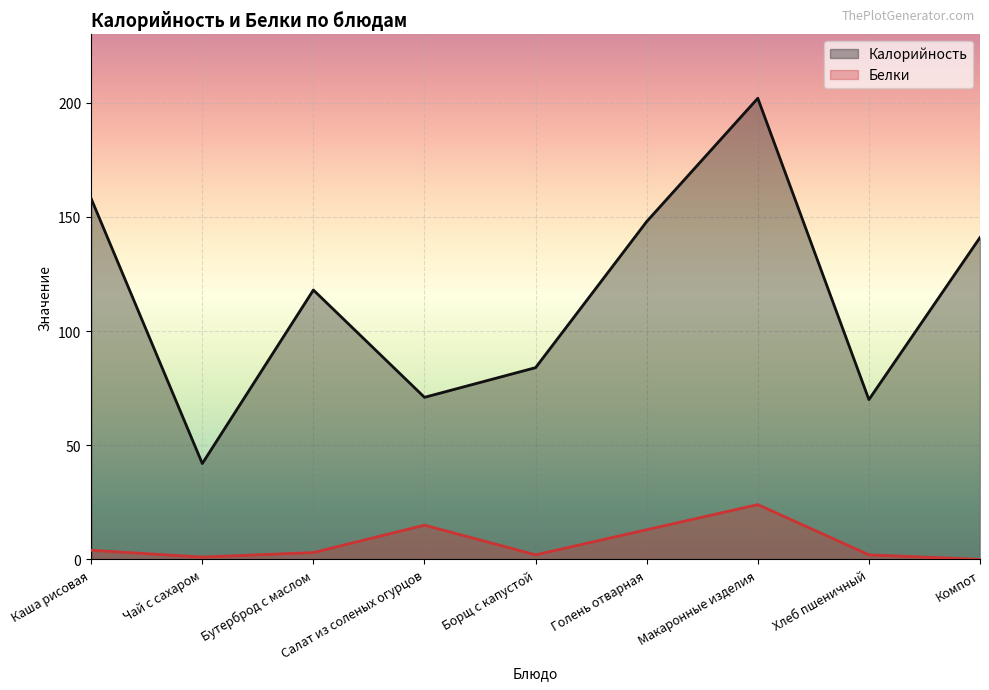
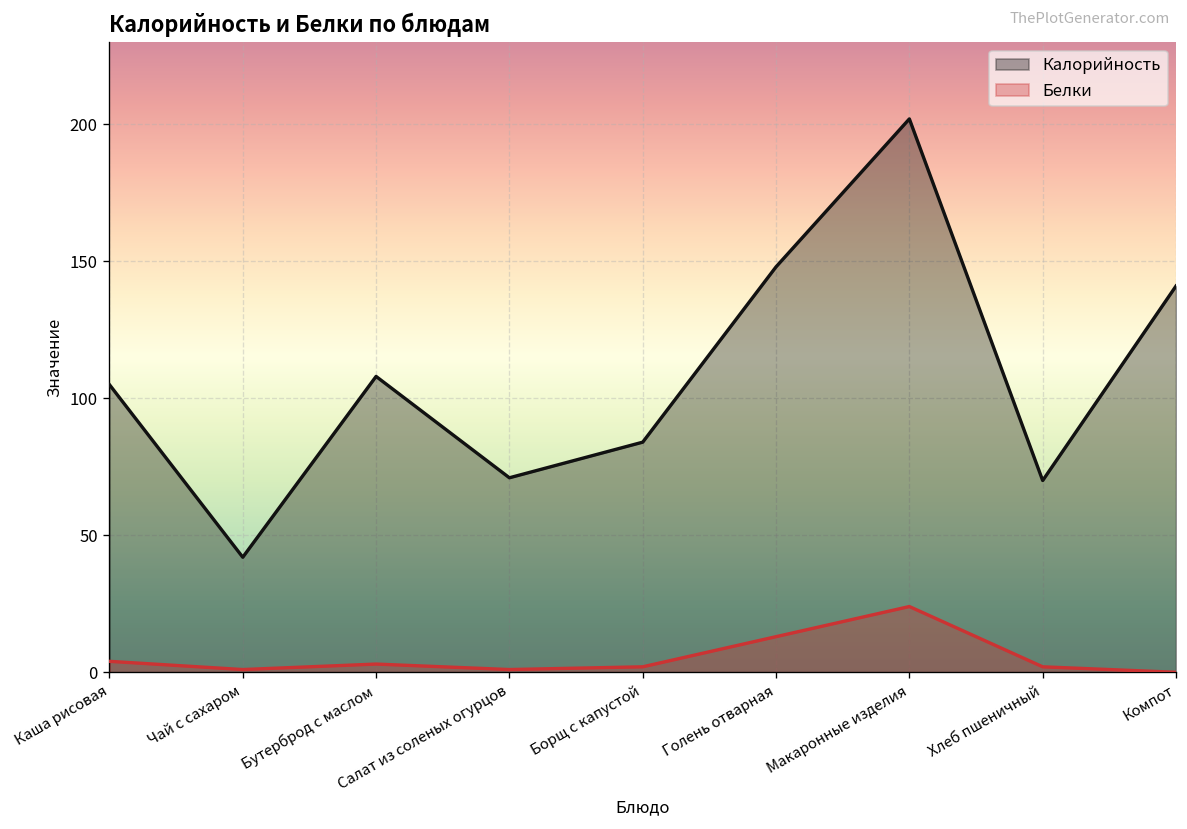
  {
    "Калорийность": {
-     "Каша рисовая": 158,
+     "Каша рисовая": 105,
      "Чай с сахаром": 42,
-     "Бутерброд с маслом": 118,
+     "Бутерброд с маслом": 108,
      "Салат из соленых огурцов": 71,
      "Борщ с капустой": 84,
      "Голень отварная": 148,
      "Макаронные изделия": 202,
      "Хлеб пшеничный": 70,
      "Компот": 141
    },
    "Белки": {
      "Каша рисовая": 4,
      "Чай с сахаром": 1,
      "Бутерброд с маслом": 3,
-     "Салат из соленых огурцов": 15,
+     "Салат из соленых огурцов": 1,
      "Борщ с капустой": 2,
      "Голень отварная": 13,
      "Макаронные изделия": 24,
      "Хлеб пшеничный": 2,
      "Компот": 0
    }
  }
